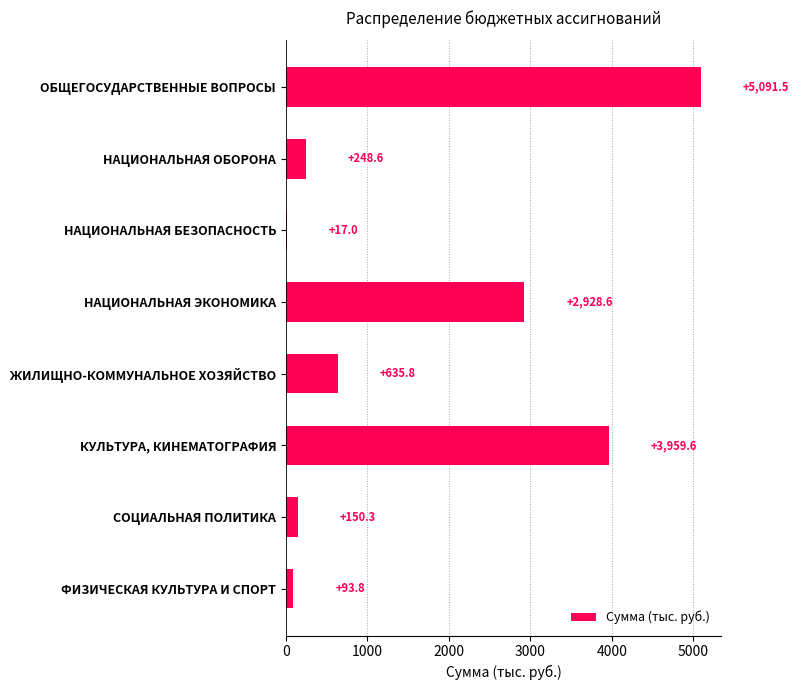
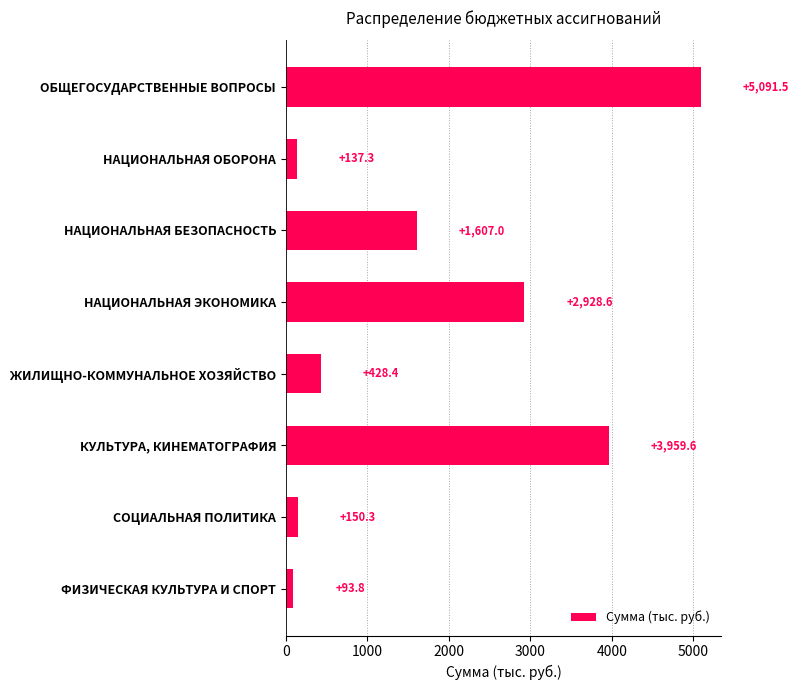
  {
-   "НАЦИОНАЛЬНАЯ ОБОРОНА": "+248.6",
-   "НАЦИОНАЛЬНАЯ БЕЗОПАСНОСТЬ": "+17.0",
-   "ЖИЛИЩНО-КОММУНАЛЬНОЕ ХОЗЯЙСТВО": "+635.8"
+   "НАЦИОНАЛЬНАЯ ОБОРОНА": "+137.3",
+   "НАЦИОНАЛЬНАЯ БЕЗОПАСНОСТЬ": "+1,607.0",
+   "ЖИЛИЩНО-КОММУНАЛЬНОЕ ХОЗЯЙСТВО": "+428.4"
  }
